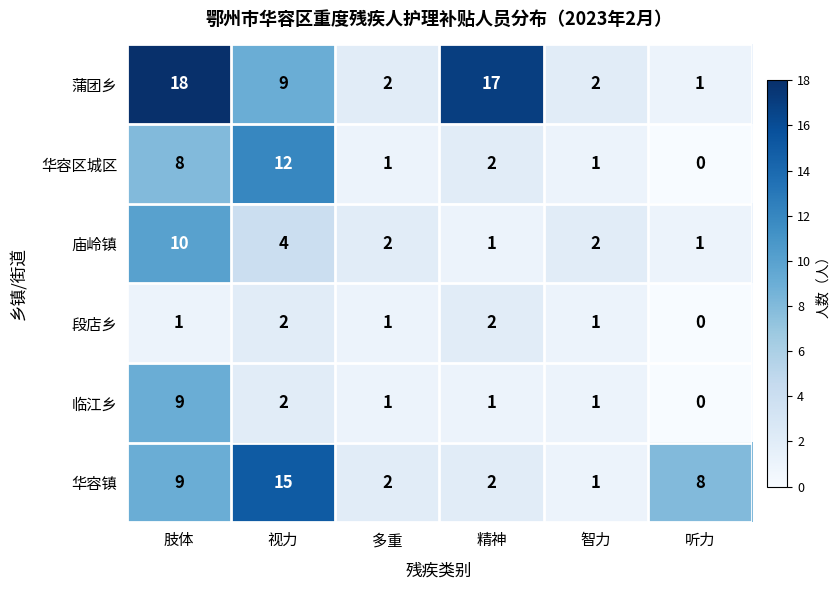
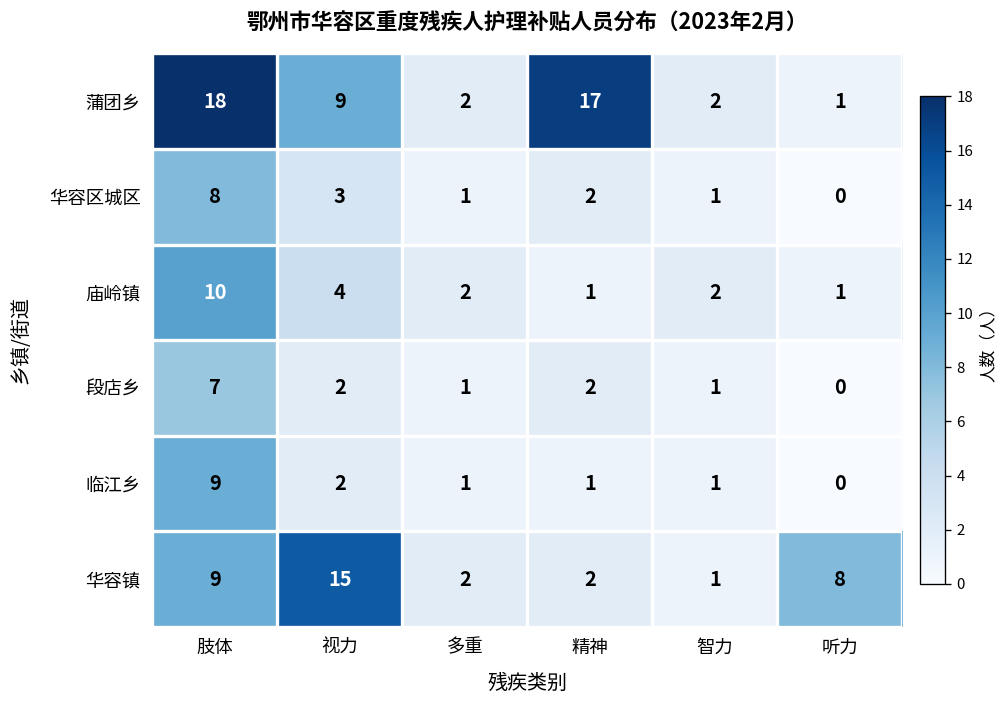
  {
    "蒲团乡": {
      "肢体": 18,
      "视力": 9,
      "多重": 2,
      "精神": 17,
      "智力": 2,
      "听力": 1
    },
    "华容区城区": {
      "肢体": 8,
-     "视力": 12,
+     "视力": 3,
      "多重": 1,
      "精神": 2,
      "智力": 1,
      "听力": 0
    },
    "庙岭镇": {
      "肢体": 10,
      "视力": 4,
      "多重": 2,
      "精神": 1,
      "智力": 2,
      "听力": 1
    },
    "段店乡": {
-     "肢体": 1,
+     "肢体": 7,
      "视力": 2,
      "多重": 1,
      "精神": 2,
      "智力": 1,
      "听力": 0
    },
    "临江乡": {
      "肢体": 9,
      "视力": 2,
      "多重": 1,
      "精神": 1,
      "智力": 1,
      "听力": 0
    },
    "华容镇": {
      "肢体": 9,
      "视力": 15,
      "多重": 2,
      "精神": 2,
      "智力": 1,
      "听力": 8
    }
  }
